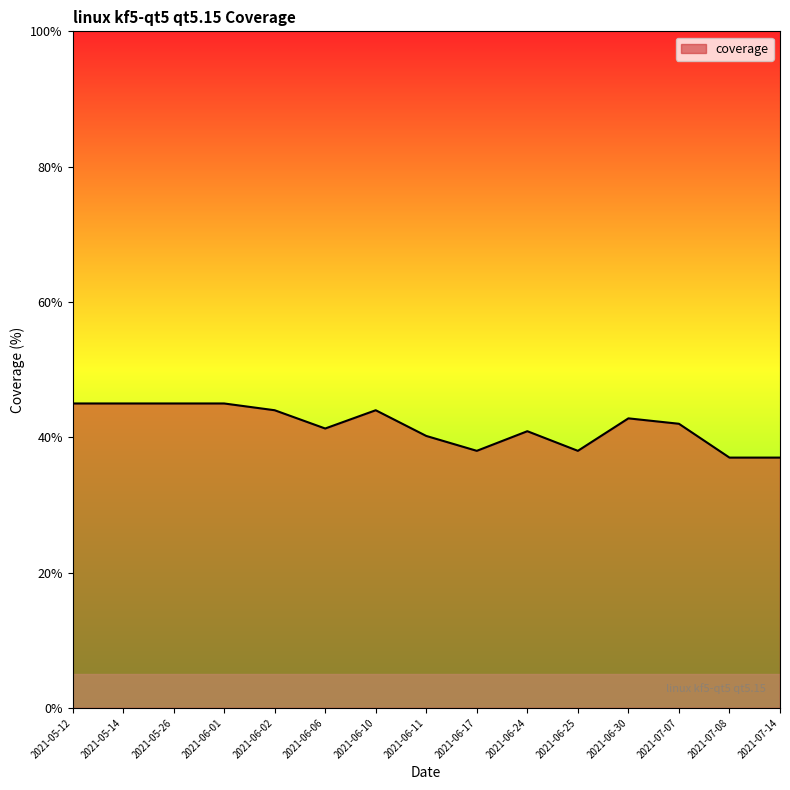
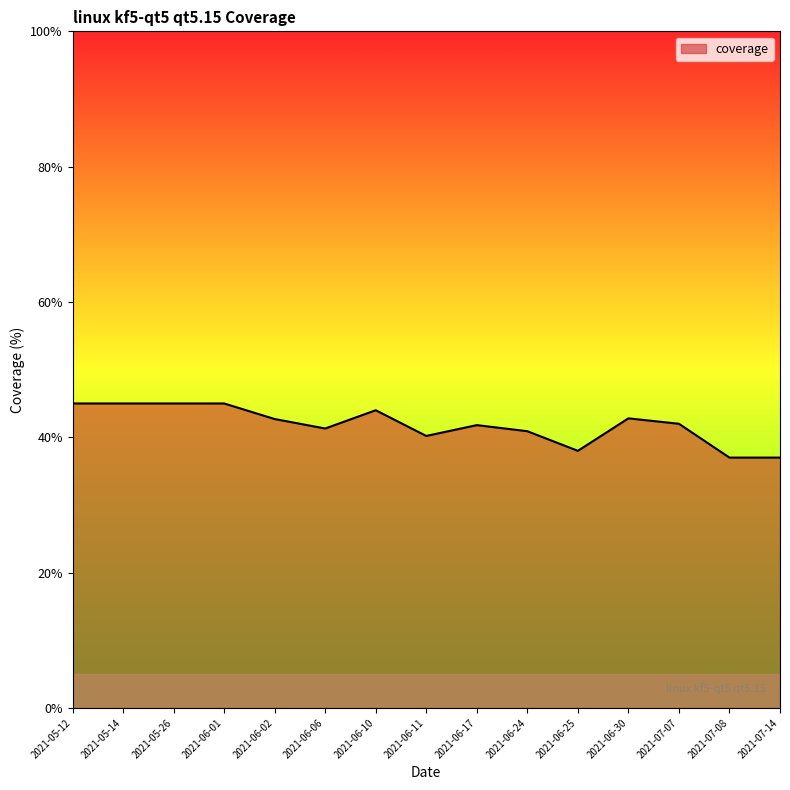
  {
    "2021-05-12": "45%",
    "2021-05-14": "45%",
    "2021-05-26": "45%",
    "2021-06-01": "45%",
-   "2021-06-02": "44%",
+   "2021-06-02": "43%",
    "2021-06-06": "41%",
    "2021-06-10": "44%",
    "2021-06-11": "40%",
-   "2021-06-17": "38%",
+   "2021-06-17": "42%",
    "2021-06-24": "41%",
    "2021-06-25": "38%",
    "2021-06-30": "43%",
    "2021-07-07": "42%",
    "2021-07-08": "37%",
    "2021-07-14": "37%"
  }
